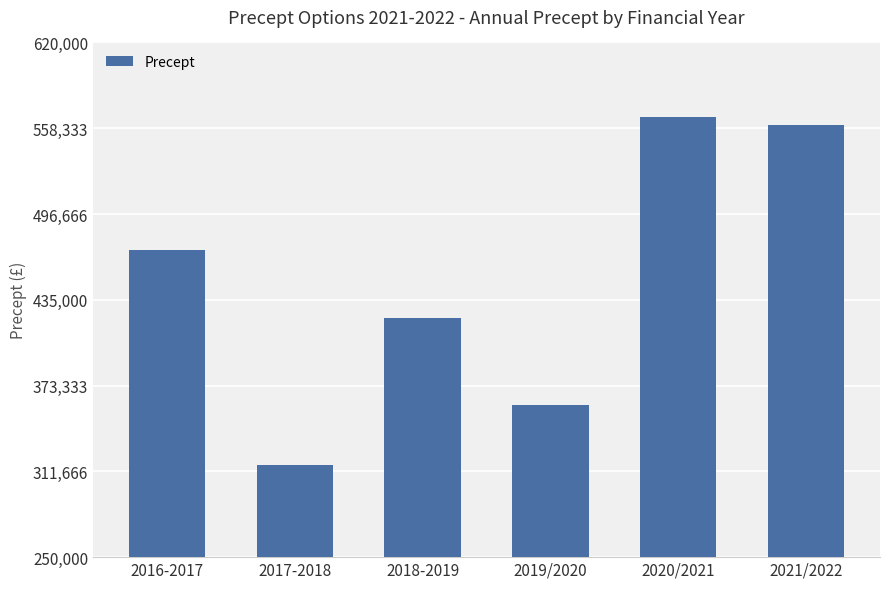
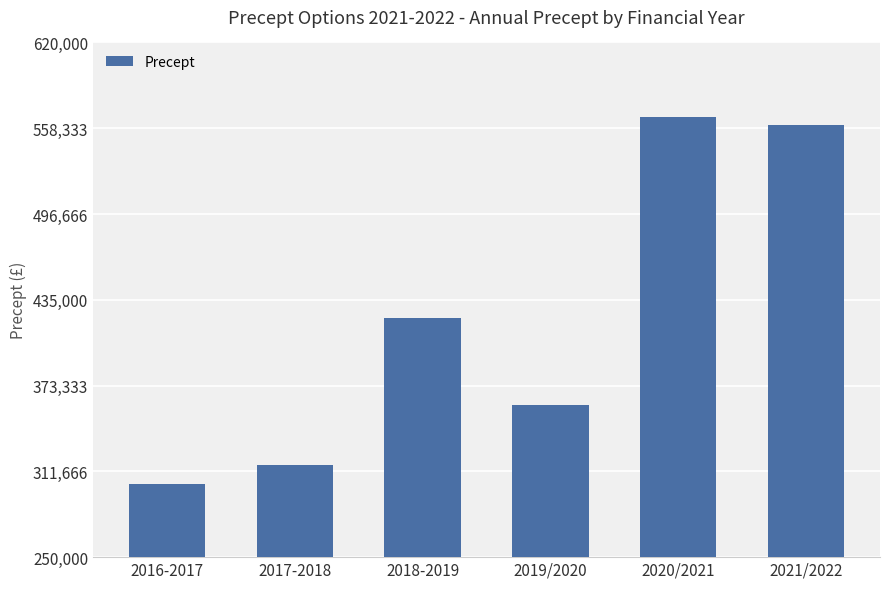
  {
-   "2016-2017": "471,000",
+   "2016-2017": "302,000",
    "2017-2018": "316,000",
    "2018-2019": "422,000",
    "2019/2020": "359,000",
    "2020/2021": "567,000",
    "2021/2022": "561,000"
  }
